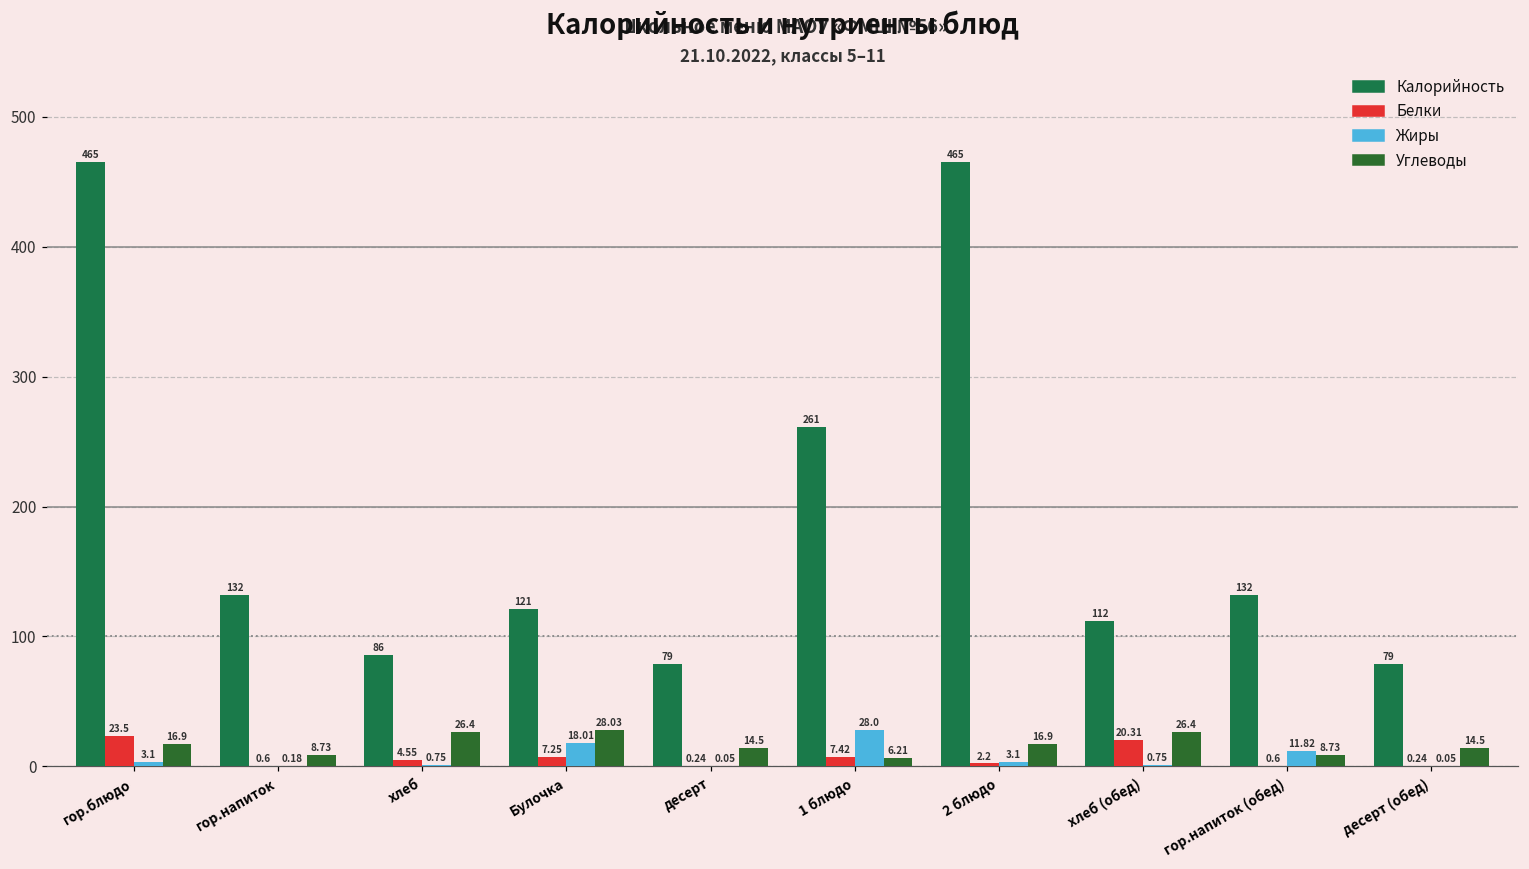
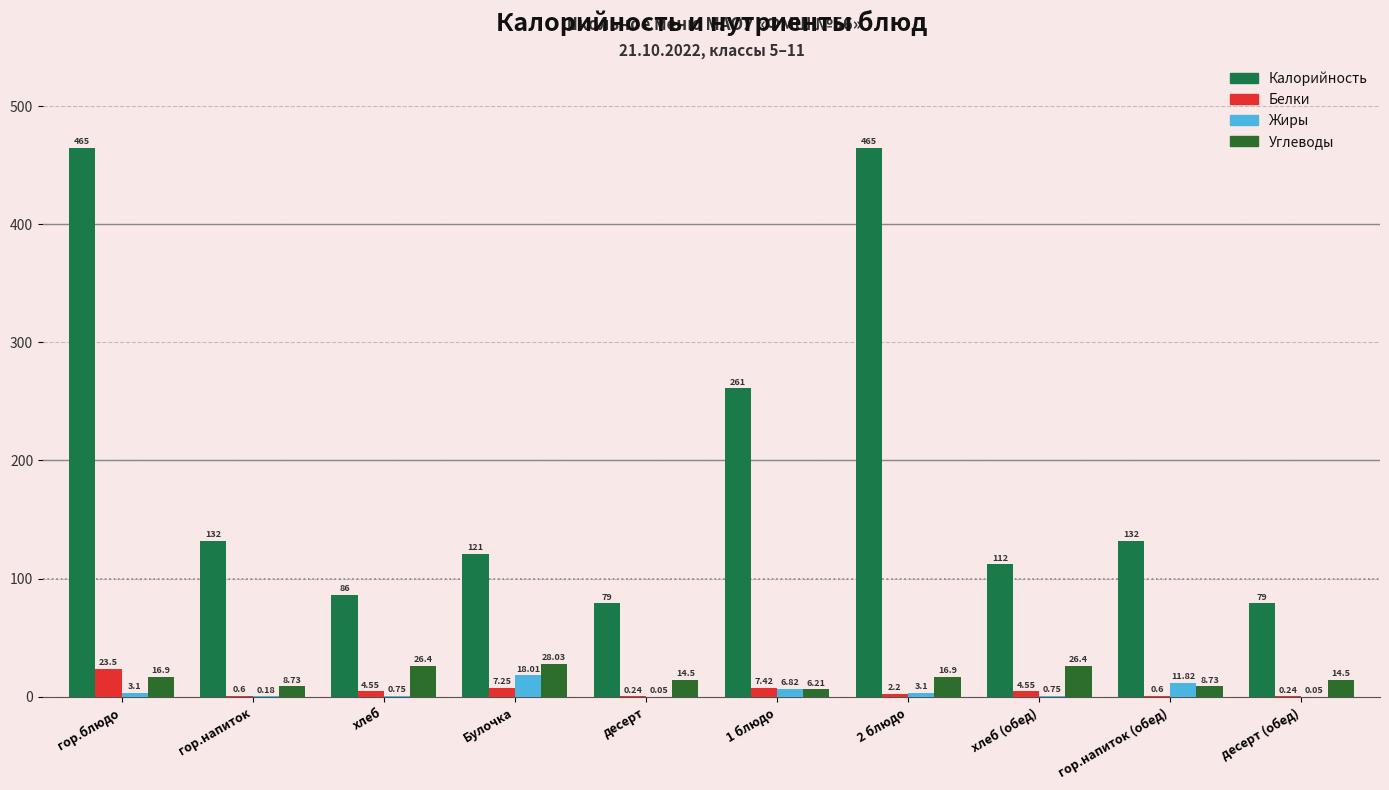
  {
    "Белки": {
      "гор.блюдо": 23.5,
      "гор.напиток": 0.6,
      "хлеб": 4.55,
      "Булочка": 7.25,
      "десерт": 0.24,
      "1 блюдо": 7.42,
      "2 блюдо": 2.2,
-     "хлеб (обед)": 20.31,
+     "хлеб (обед)": 4.55,
      "гор.напиток (обед)": 0.6,
      "десерт (обед)": 0.24
    },
    "Жиры": {
      "гор.блюдо": 3.1,
      "гор.напиток": 0.18,
      "хлеб": 0.75,
      "Булочка": 18.01,
      "десерт": 0.05,
-     "1 блюдо": 28.0,
+     "1 блюдо": 6.82,
      "2 блюдо": 3.1,
      "хлеб (обед)": 0.75,
      "гор.напиток (обед)": 11.82,
      "десерт (обед)": 0.05
    }
  }
